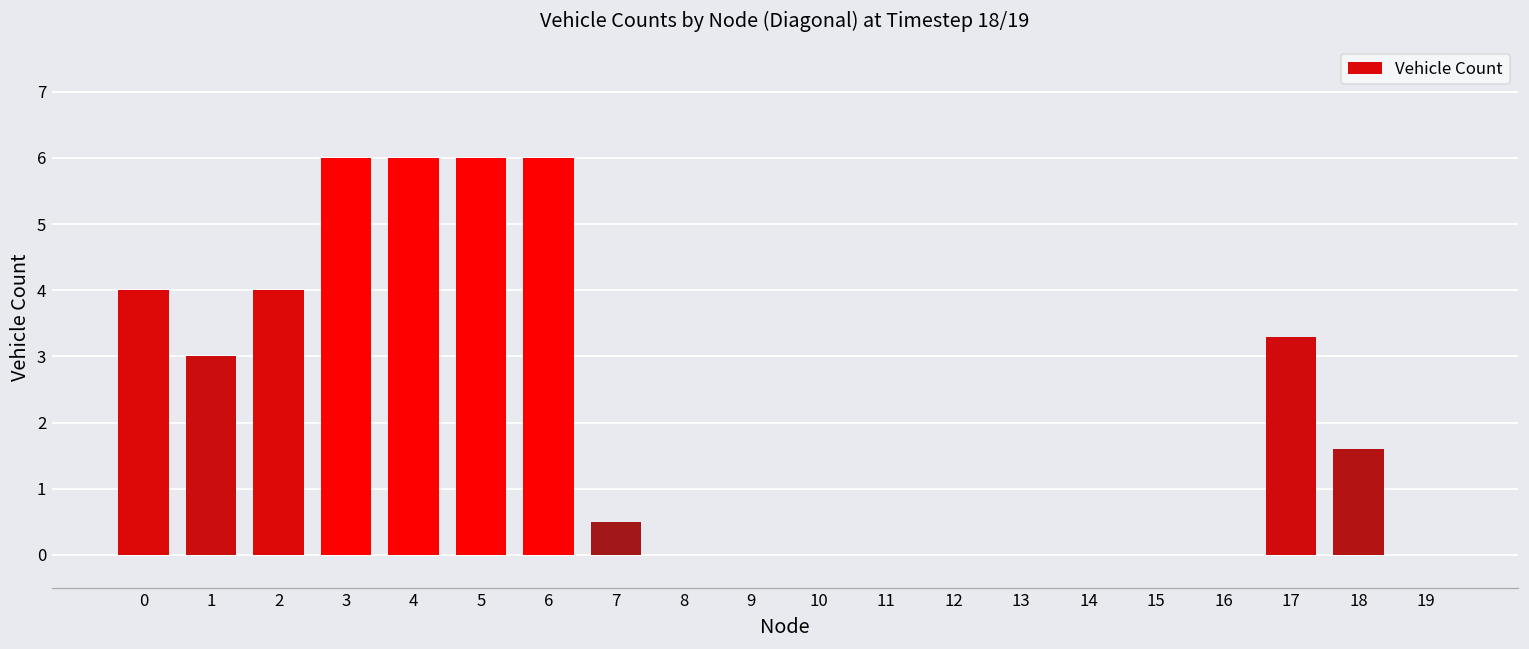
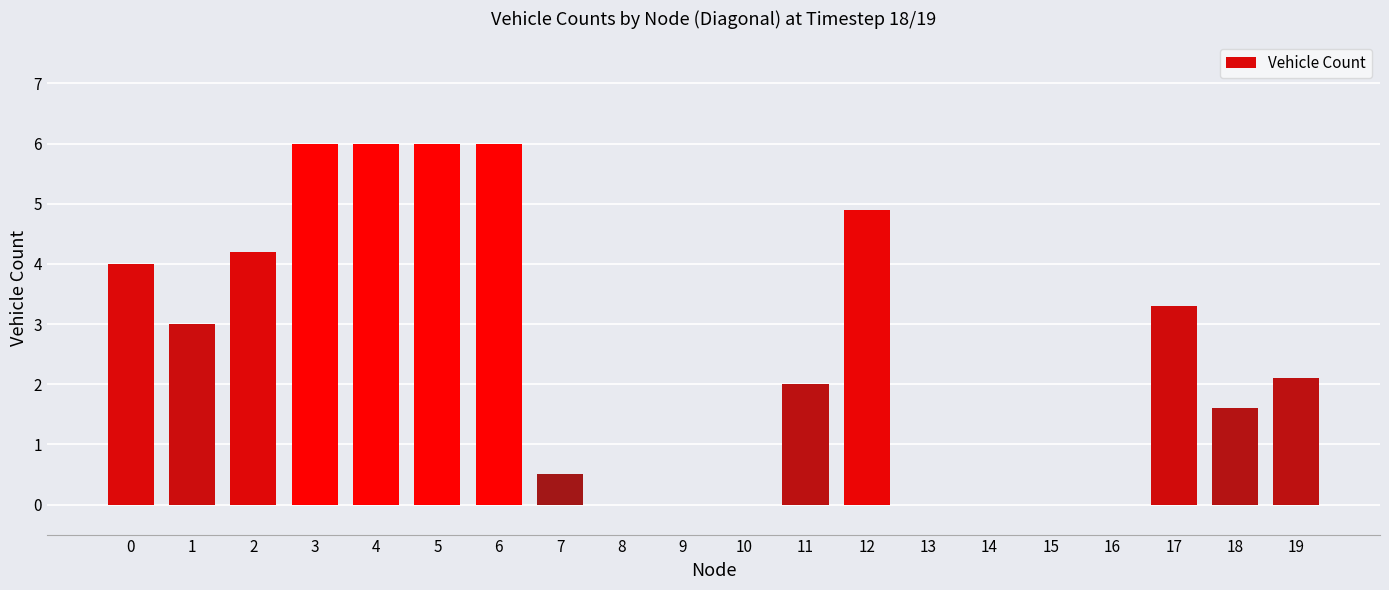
  {
    "0": 4.0,
    "1": 3.0,
-   "2": 4.0,
+   "2": 4.2,
    "3": 6.0,
    "4": 6.0,
    "5": 6.0,
    "6": 6.0,
    "7": 0.5,
    "8": 0.0,
    "9": 0.0,
    "10": 0.0,
-   "11": 0,
-   "12": 0.0,
+   "11": 2,
+   "12": 4.9,
    "13": 0.0,
    "14": 0.0,
    "15": 0.0,
    "16": 0.0,
    "17": 3.3,
    "18": 1.6,
-   "19": 0.0
+   "19": 2.1
  }
